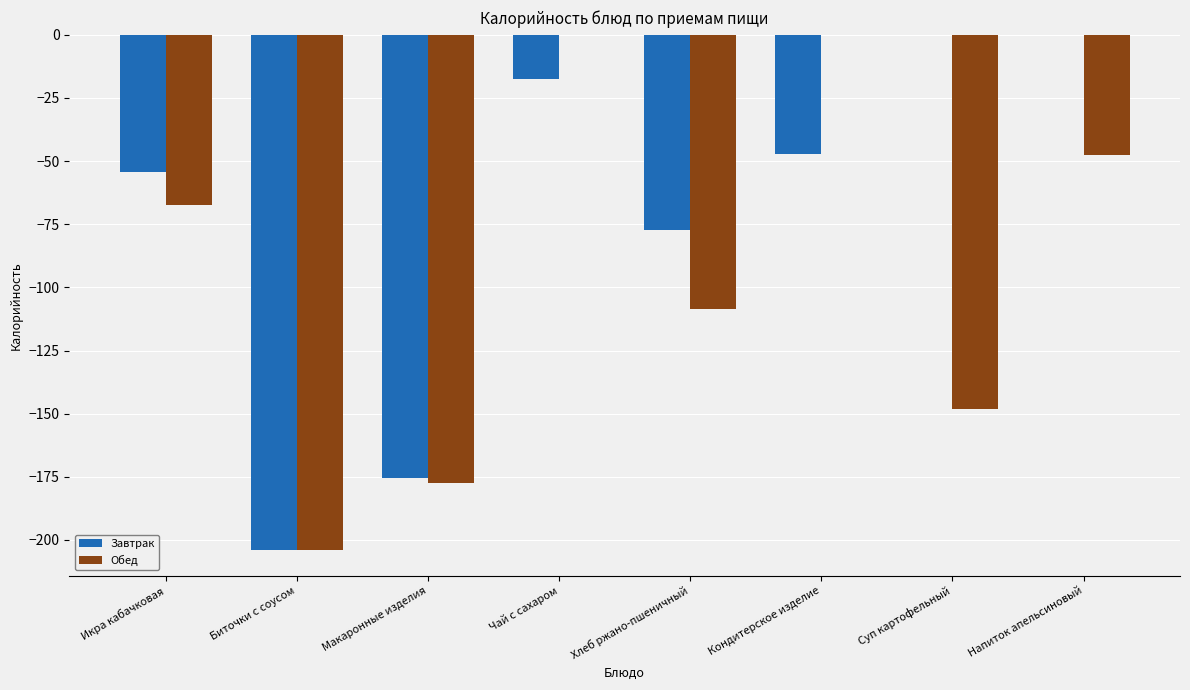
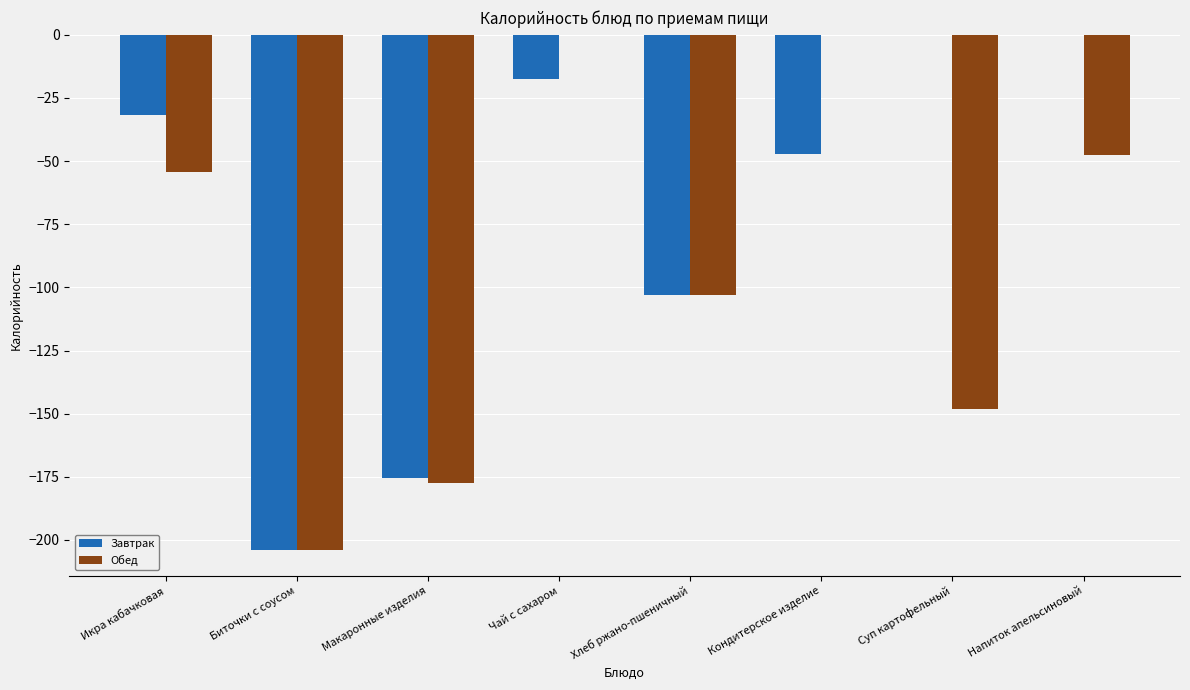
  {
    "Завтрак": {
-     "Икра кабачковая": -55,
+     "Икра кабачковая": -32,
      "Биточки с соусом": -204,
      "Макаронные изделия": -175,
      "Чай с сахаром": -17,
-     "Хлеб ржано-пшеничный": -77,
+     "Хлеб ржано-пшеничный": -103,
      "Кондитерское изделие": -47,
      "Суп картофельный": 0,
      "Напиток апельсиновый": 0
    },
    "Обед": {
-     "Икра кабачковая": -68,
+     "Икра кабачковая": -55,
      "Биточки с соусом": -204,
      "Макаронные изделия": -178,
      "Чай с сахаром": 0,
-     "Хлеб ржано-пшеничный": -109,
+     "Хлеб ржано-пшеничный": -103,
      "Кондитерское изделие": 0,
      "Суп картофельный": -148,
      "Напиток апельсиновый": -48
    }
  }
